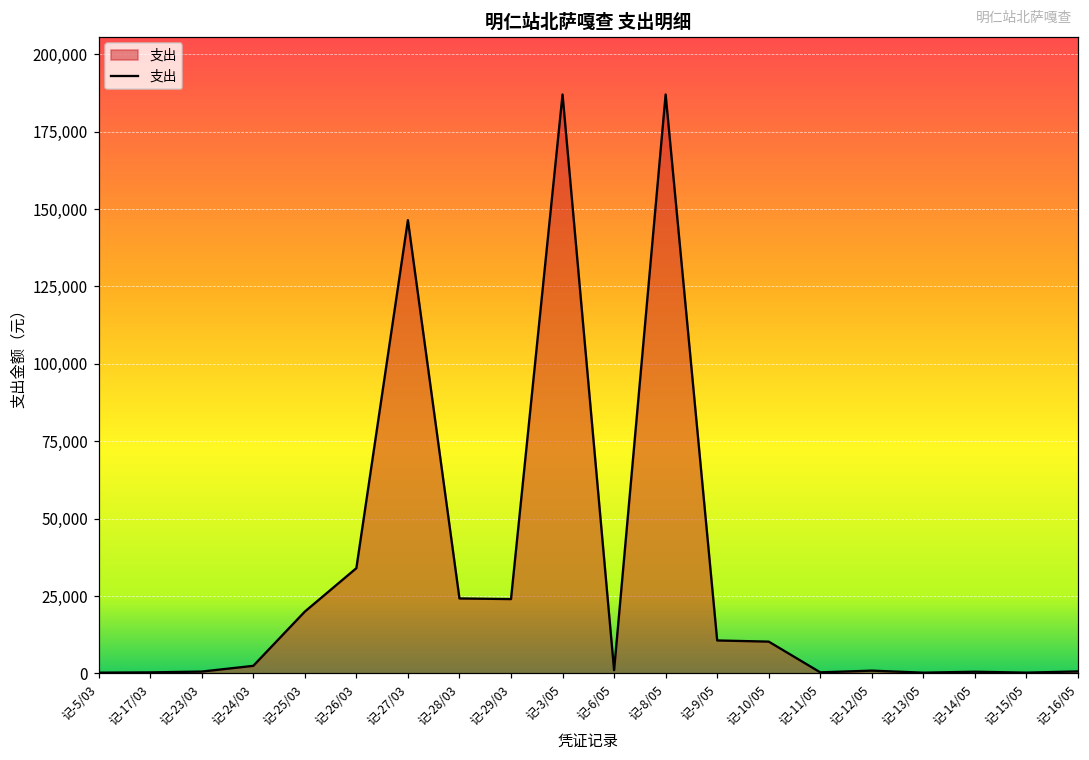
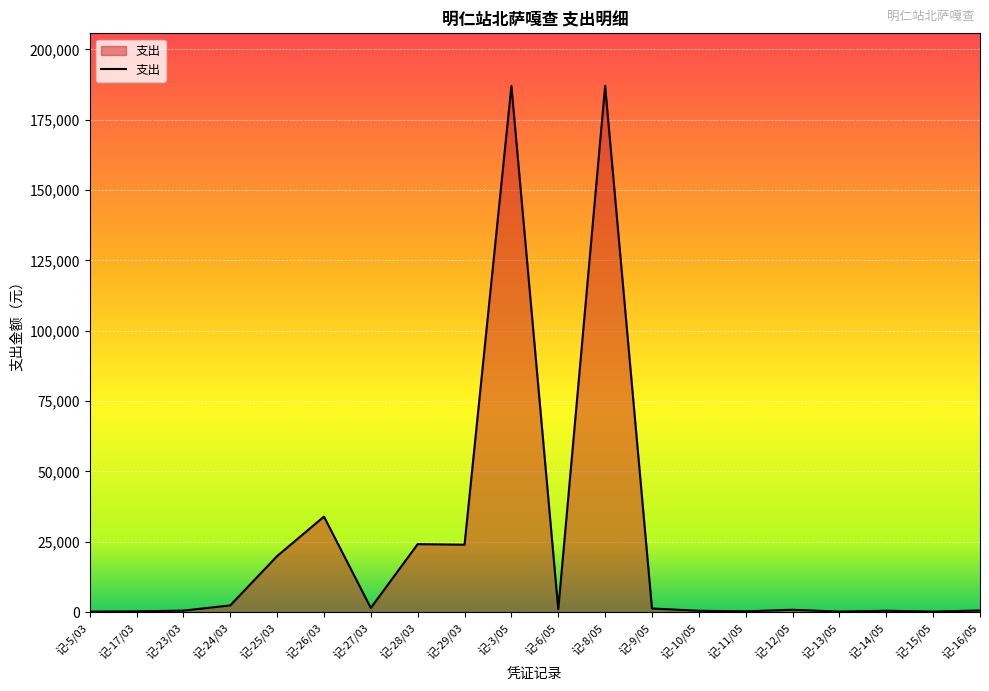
  {
    "记-5/03": "0",
    "记-17/03": "0",
    "记-23/03": "1,000",
    "记-24/03": "2,000",
    "记-25/03": "20,000",
    "记-26/03": "34,000",
-   "记-27/03": "146,000",
+   "记-27/03": "2,000",
    "记-28/03": "24,000",
    "记-29/03": "24,000",
    "记-3/05": "187,000",
    "记-6/05": "1,000",
    "记-8/05": "187,000",
-   "记-9/05": "11,000",
-   "记-10/05": "10,000",
+   "记-9/05": "1,000",
+   "记-10/05": "1,000",
    "记-11/05": "0",
    "记-12/05": "1,000",
    "记-13/05": "0",
    "记-14/05": "1,000",
    "记-15/05": "0",
    "记-16/05": "1,000"
  }
